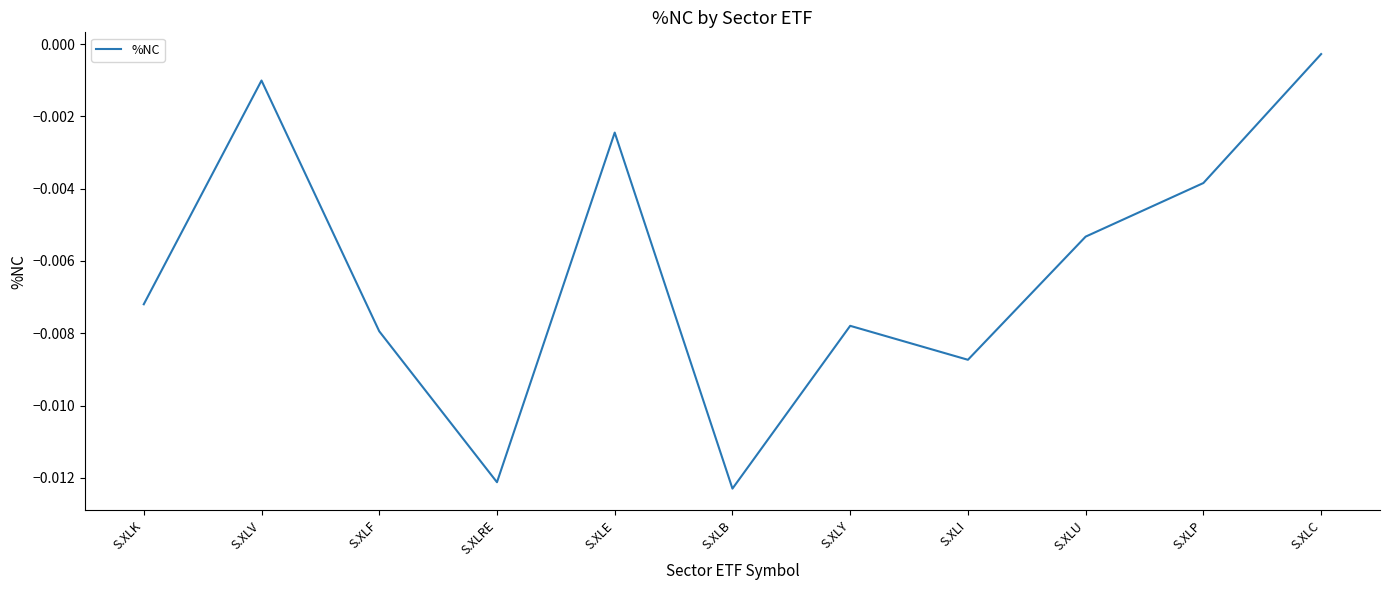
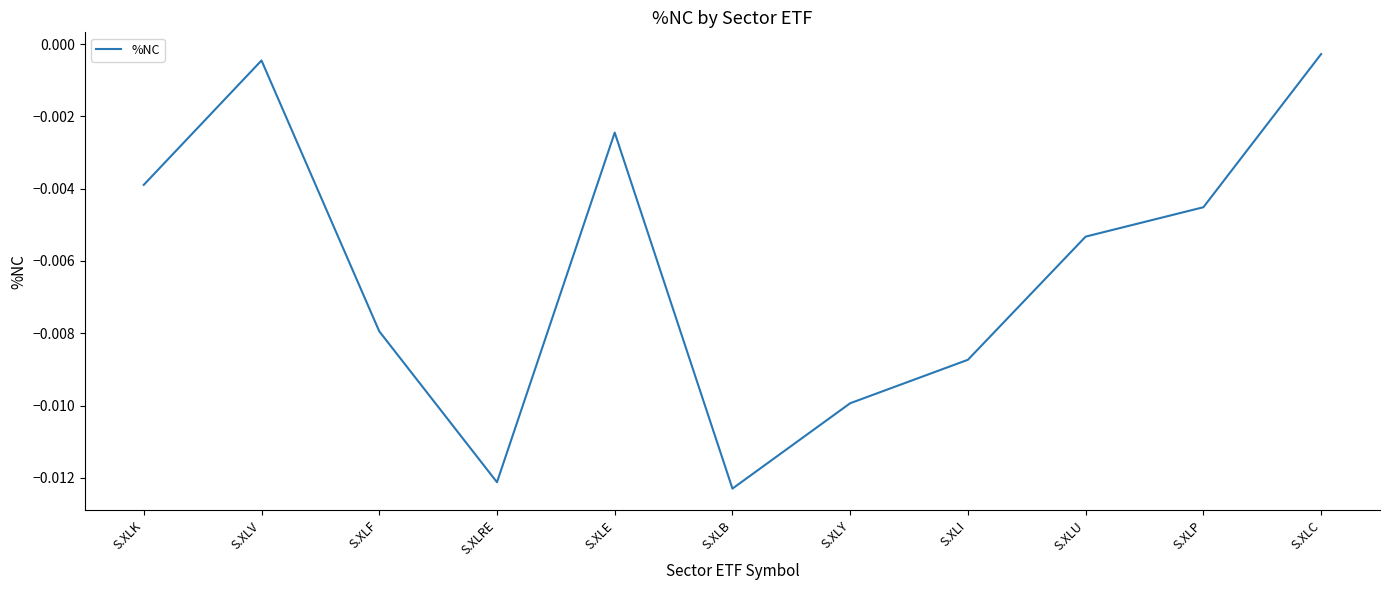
  {
-   "S.XLK": -0.0072,
-   "S.XLV": -0.0010,
+   "S.XLK": -0.0039,
+   "S.XLV": -0.0005,
    "S.XLF": -0.0079,
    "S.XLRE": -0.0121,
    "S.XLE": -0.0024,
    "S.XLB": -0.0123,
-   "S.XLY": -0.0078,
+   "S.XLY": -0.0099,
    "S.XLI": -0.0087,
    "S.XLU": -0.0053,
-   "S.XLP": -0.0038,
+   "S.XLP": -0.0045,
    "S.XLC": -0.0003
  }
